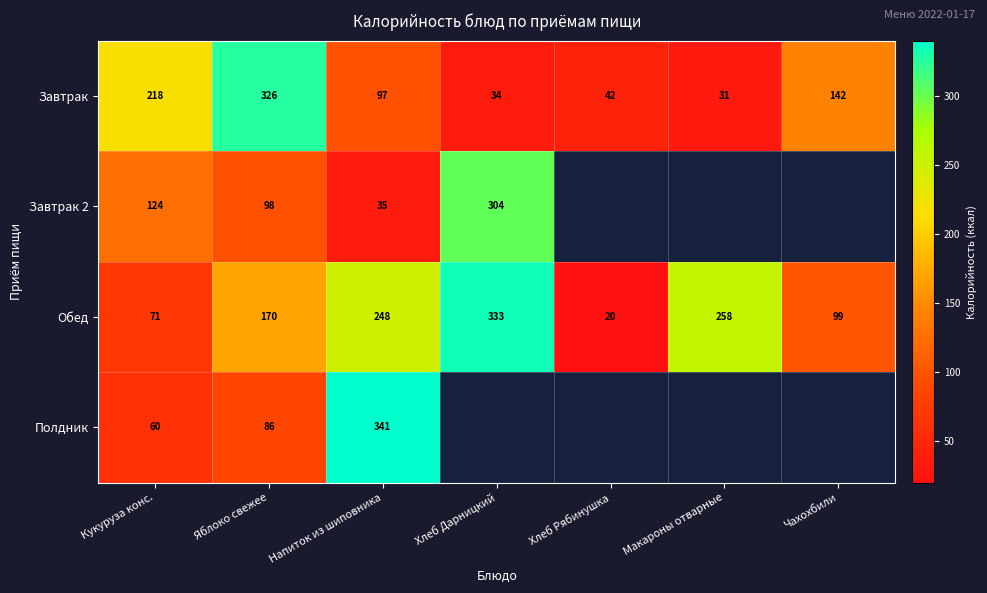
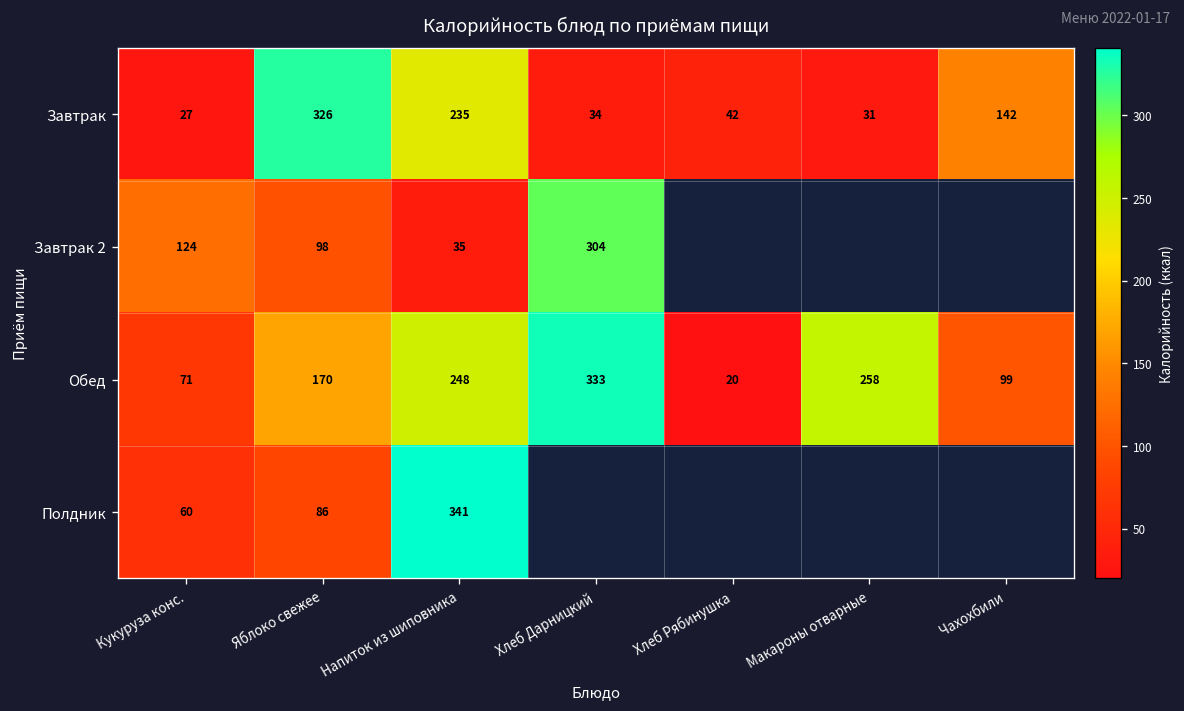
  {
    "Завтрак": {
-     "Кукуруза конс.": 218,
+     "Кукуруза конс.": 27,
      "Яблоко свежее": 326,
-     "Напиток из шиповника": 97,
+     "Напиток из шиповника": 235,
      "Хлеб Дарницкий": 34,
      "Хлеб Рябинушка": 42,
      "Макароны отварные": 31,
      "Чахохбили": 142
    },
    "Завтрак 2": {
      "Кукуруза конс.": 124,
      "Яблоко свежее": 98,
      "Напиток из шиповника": 35,
      "Хлеб Дарницкий": 304
    },
    "Обед": {
      "Кукуруза конс.": 71,
      "Яблоко свежее": 170,
      "Напиток из шиповника": 248,
      "Хлеб Дарницкий": 333,
      "Хлеб Рябинушка": 20,
      "Макароны отварные": 258,
      "Чахохбили": 99
    },
    "Полдник": {
      "Кукуруза конс.": 60,
      "Яблоко свежее": 86,
      "Напиток из шиповника": 341
    }
  }
